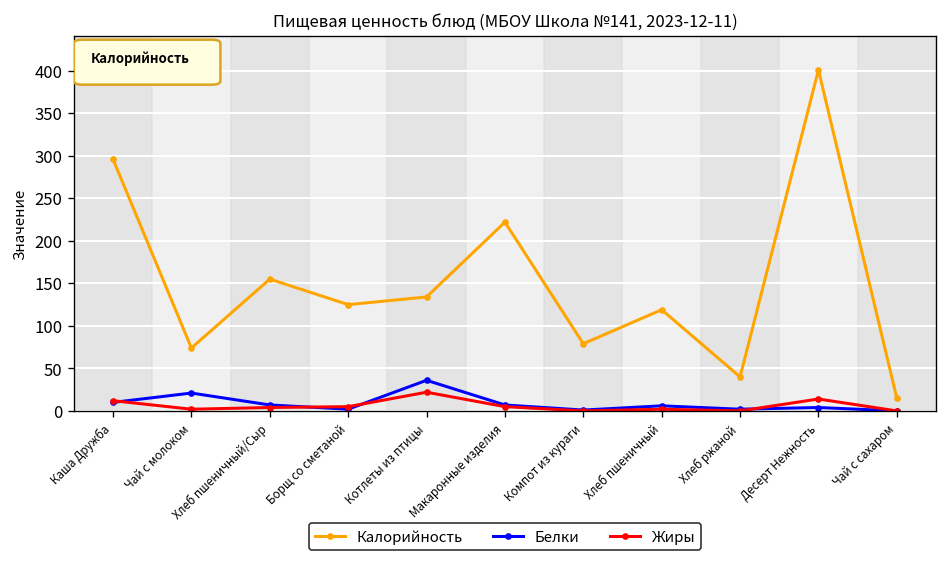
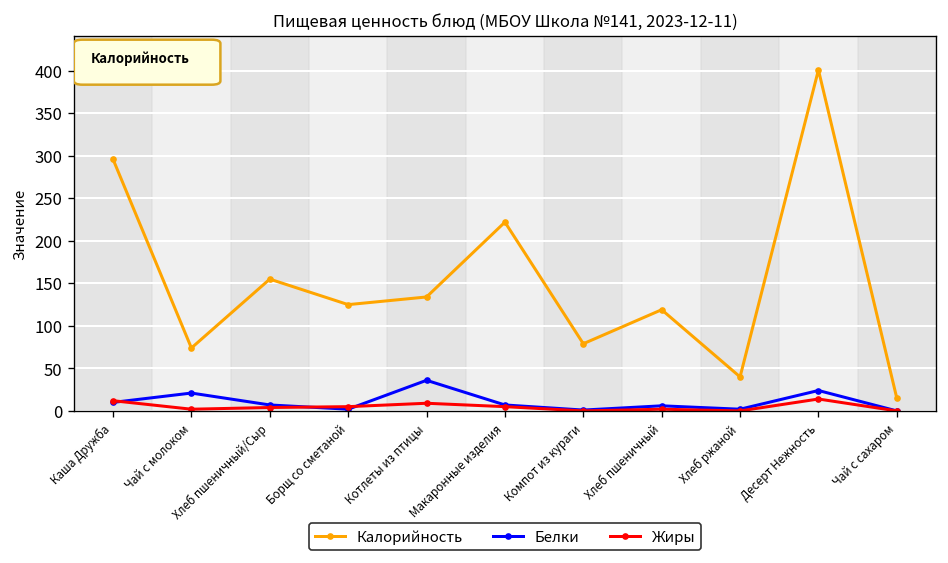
  {
    "Калорийность": {
      "Каша Дружба": 300,
      "Чай с молоком": 70,
      "Хлеб пшеничный/Сыр": 160,
      "Борщ со сметаной": 130,
      "Котлеты из птицы": 130,
      "Макаронные изделия": 220,
      "Компот из кураги": 80,
      "Хлеб пшеничный": 120,
      "Хлеб ржаной": 40,
      "Десерт Нежность": 400,
      "Чай с сахаром": 20
    },
    "Белки": {
      "Чай с молоком": 20,
      "Котлеты из птицы": 40,
      "Хлеб пшеничный": 10,
-     "Десерт Нежность": 0
+     "Десерт Нежность": 20
    },
    "Жиры": {
      "Чай с молоком": 0,
-     "Котлеты из птицы": 20,
+     "Котлеты из птицы": 10,
      "Хлеб пшеничный": 0,
      "Десерт Нежность": 10
    }
  }
